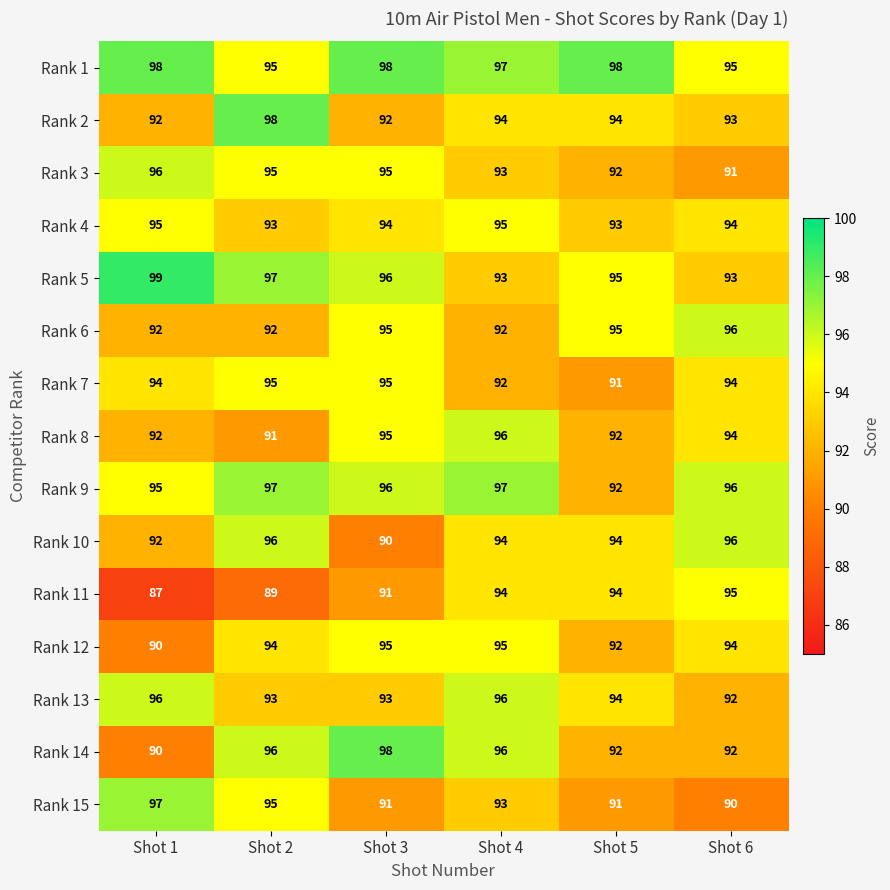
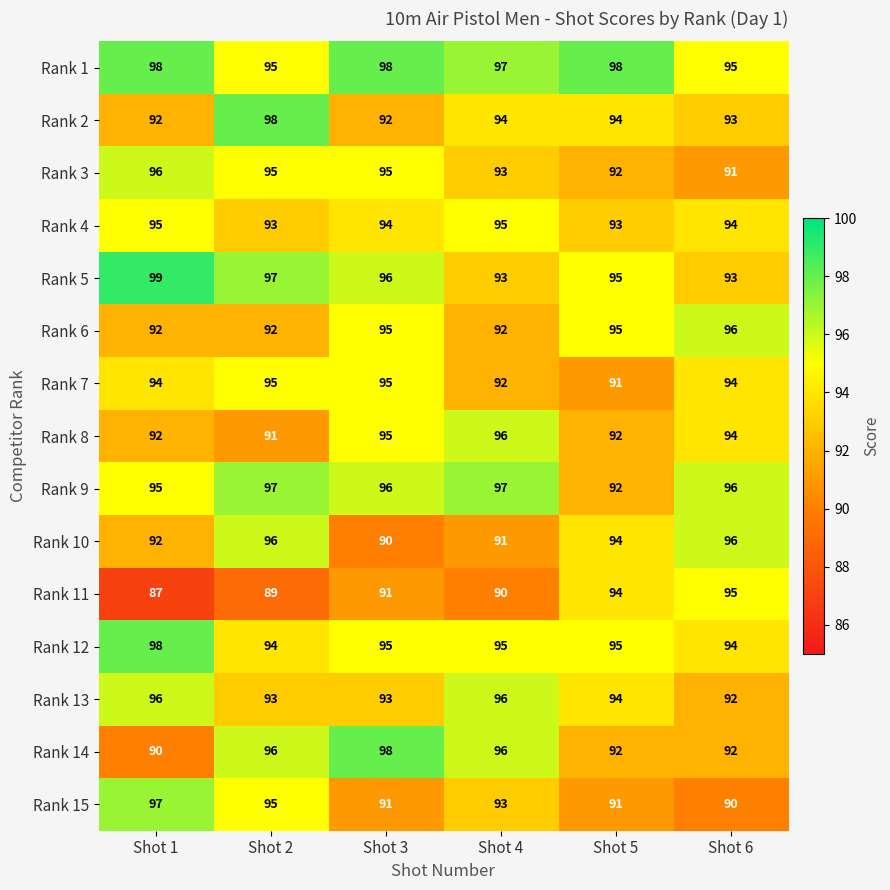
  {
    "Rank 1": {
      "Shot 1": 98,
      "Shot 2": 95,
      "Shot 3": 98,
      "Shot 4": 97,
      "Shot 5": 98,
      "Shot 6": 95
    },
    "Rank 2": {
      "Shot 1": 92,
      "Shot 2": 98,
      "Shot 3": 92,
      "Shot 4": 94,
      "Shot 5": 94,
      "Shot 6": 93
    },
    "Rank 3": {
      "Shot 1": 96,
      "Shot 2": 95,
      "Shot 3": 95,
      "Shot 4": 93,
      "Shot 5": 92,
      "Shot 6": 91
    },
    "Rank 4": {
      "Shot 1": 95,
      "Shot 2": 93,
      "Shot 3": 94,
      "Shot 4": 95,
      "Shot 5": 93,
      "Shot 6": 94
    },
    "Rank 5": {
      "Shot 1": 99,
      "Shot 2": 97,
      "Shot 3": 96,
      "Shot 4": 93,
      "Shot 5": 95,
      "Shot 6": 93
    },
    "Rank 6": {
      "Shot 1": 92,
      "Shot 2": 92,
      "Shot 3": 95,
      "Shot 4": 92,
      "Shot 5": 95,
      "Shot 6": 96
    },
    "Rank 7": {
      "Shot 1": 94,
      "Shot 2": 95,
      "Shot 3": 95,
      "Shot 4": 92,
      "Shot 5": 91,
      "Shot 6": 94
    },
    "Rank 8": {
      "Shot 1": 92,
      "Shot 2": 91,
      "Shot 3": 95,
      "Shot 4": 96,
      "Shot 5": 92,
      "Shot 6": 94
    },
    "Rank 9": {
      "Shot 1": 95,
      "Shot 2": 97,
      "Shot 3": 96,
      "Shot 4": 97,
      "Shot 5": 92,
      "Shot 6": 96
    },
    "Rank 10": {
      "Shot 1": 92,
      "Shot 2": 96,
      "Shot 3": 90,
-     "Shot 4": 94,
+     "Shot 4": 91,
      "Shot 5": 94,
      "Shot 6": 96
    },
    "Rank 11": {
      "Shot 1": 87,
      "Shot 2": 89,
      "Shot 3": 91,
-     "Shot 4": 94,
+     "Shot 4": 90,
      "Shot 5": 94,
      "Shot 6": 95
    },
    "Rank 12": {
-     "Shot 1": 90,
+     "Shot 1": 98,
      "Shot 2": 94,
      "Shot 3": 95,
      "Shot 4": 95,
-     "Shot 5": 92,
+     "Shot 5": 95,
      "Shot 6": 94
    },
    "Rank 13": {
      "Shot 1": 96,
      "Shot 2": 93,
      "Shot 3": 93,
      "Shot 4": 96,
      "Shot 5": 94,
      "Shot 6": 92
    },
    "Rank 14": {
      "Shot 1": 90,
      "Shot 2": 96,
      "Shot 3": 98,
      "Shot 4": 96,
      "Shot 5": 92,
      "Shot 6": 92
    },
    "Rank 15": {
      "Shot 1": 97,
      "Shot 2": 95,
      "Shot 3": 91,
      "Shot 4": 93,
      "Shot 5": 91,
      "Shot 6": 90
    }
  }
